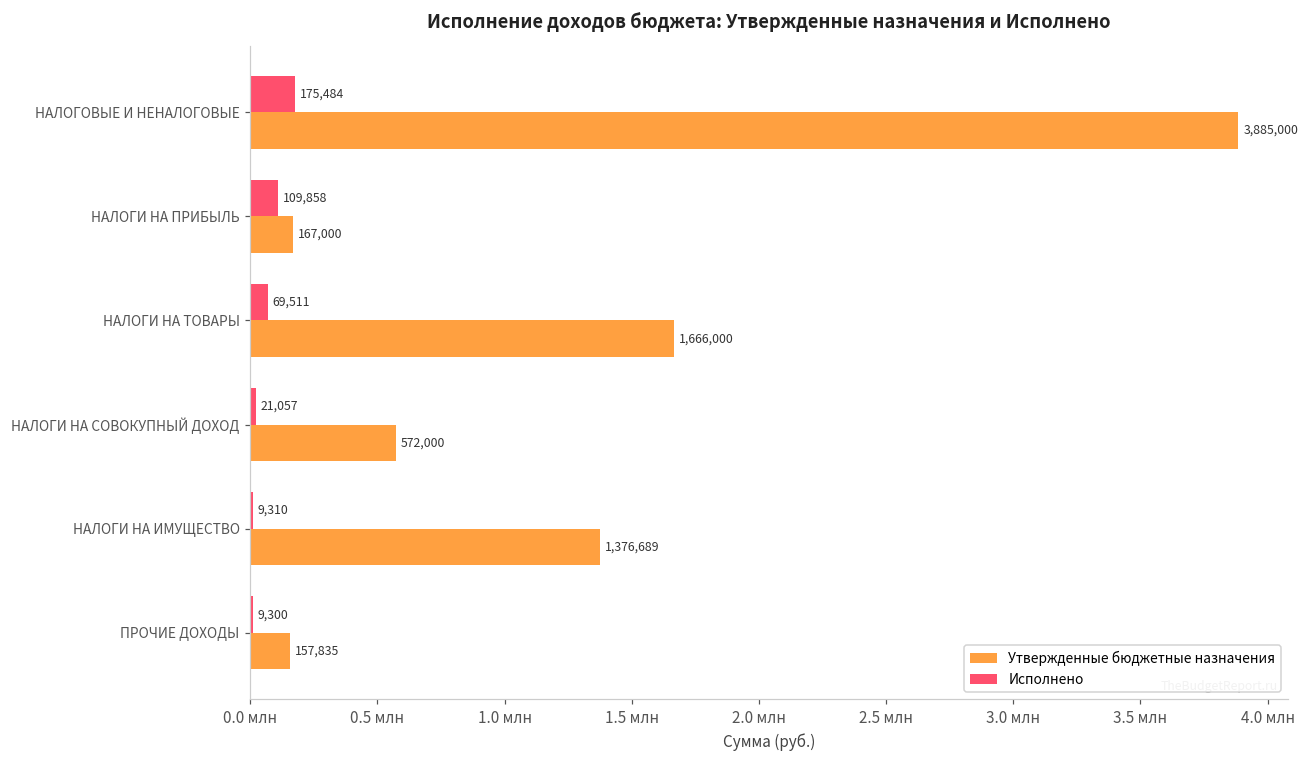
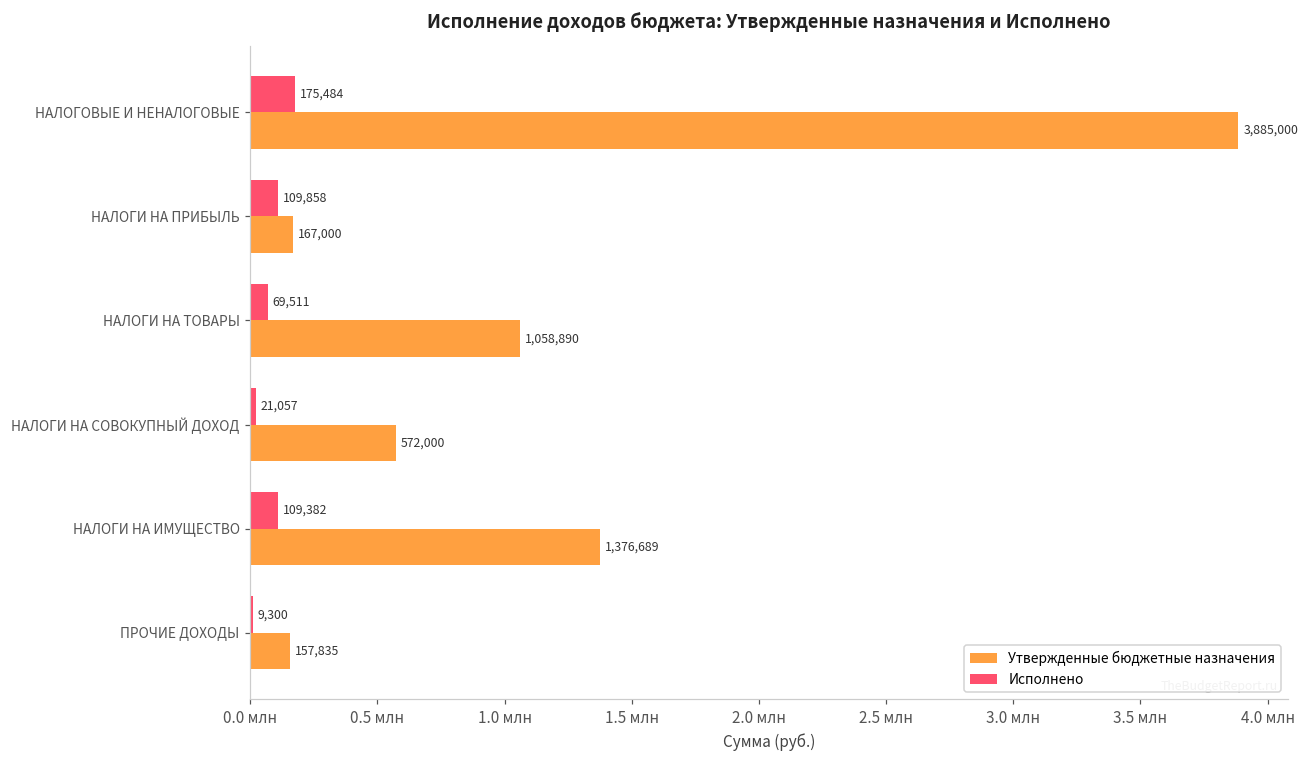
  {
    "Утвержденные бюджетные назначения": {
      "НАЛОГОВЫЕ И НЕНАЛОГОВЫЕ": "3,885,000",
      "НАЛОГИ НА ПРИБЫЛЬ": "167,000",
-     "НАЛОГИ НА ТОВАРЫ": "1,666,000",
+     "НАЛОГИ НА ТОВАРЫ": "1,058,890",
      "НАЛОГИ НА СОВОКУПНЫЙ ДОХОД": "572,000",
      "НАЛОГИ НА ИМУЩЕСТВО": "1,376,689",
      "ПРОЧИЕ ДОХОДЫ": "157,835"
    },
    "Исполнено": {
      "НАЛОГОВЫЕ И НЕНАЛОГОВЫЕ": "175,484",
      "НАЛОГИ НА ПРИБЫЛЬ": "109,858",
      "НАЛОГИ НА ТОВАРЫ": "69,511",
      "НАЛОГИ НА СОВОКУПНЫЙ ДОХОД": "21,057",
-     "НАЛОГИ НА ИМУЩЕСТВО": "9,310",
+     "НАЛОГИ НА ИМУЩЕСТВО": "109,382",
      "ПРОЧИЕ ДОХОДЫ": "9,300"
    }
  }
